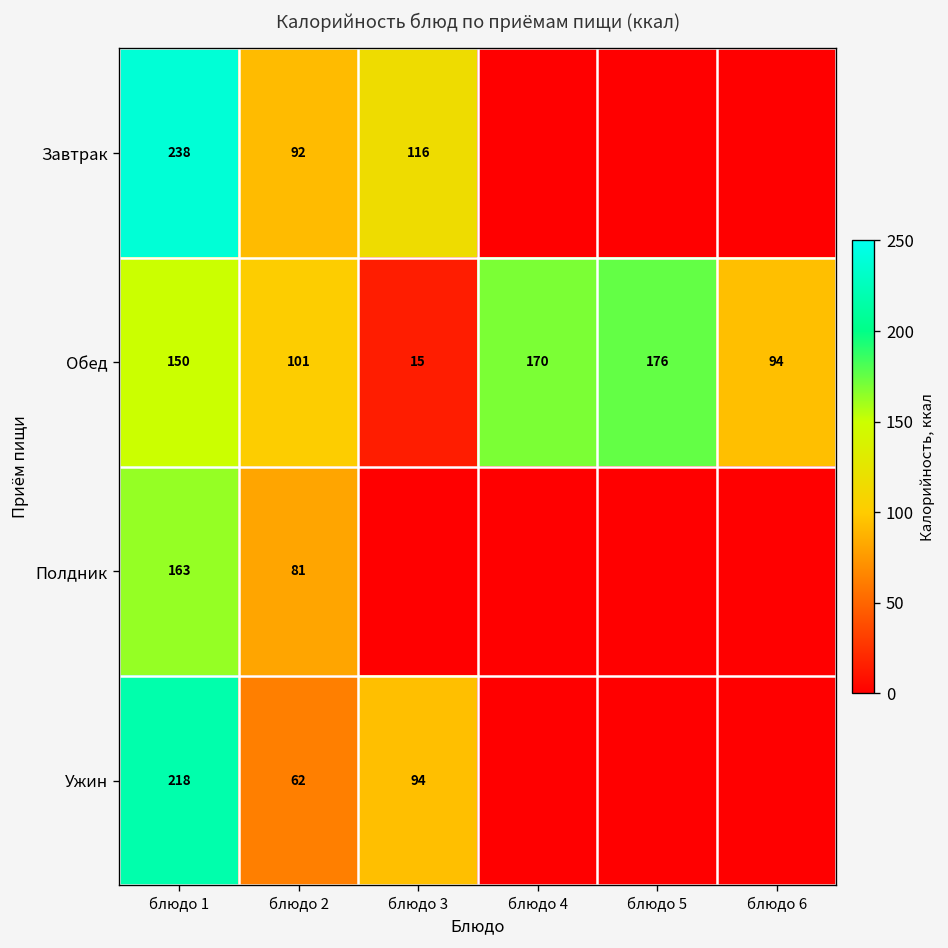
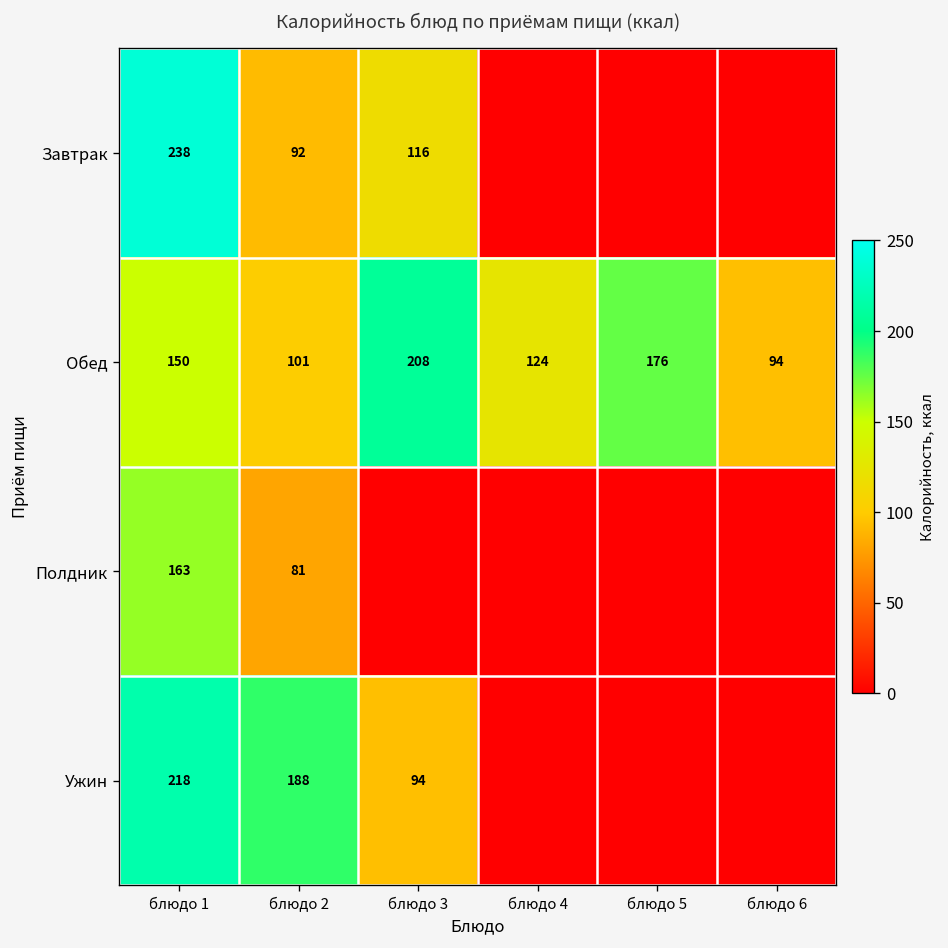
  {
    "Завтрак": {
      "блюдо 1": 238,
      "блюдо 2": 92,
      "блюдо 3": 116
    },
    "Обед": {
      "блюдо 1": 150,
      "блюдо 2": 101,
-     "блюдо 3": 15,
-     "блюдо 4": 170,
+     "блюдо 3": 208,
+     "блюдо 4": 124,
      "блюдо 5": 176,
      "блюдо 6": 94
    },
    "Полдник": {
      "блюдо 1": 163,
      "блюдо 2": 81
    },
    "Ужин": {
      "блюдо 1": 218,
-     "блюдо 2": 62,
+     "блюдо 2": 188,
      "блюдо 3": 94
    }
  }
